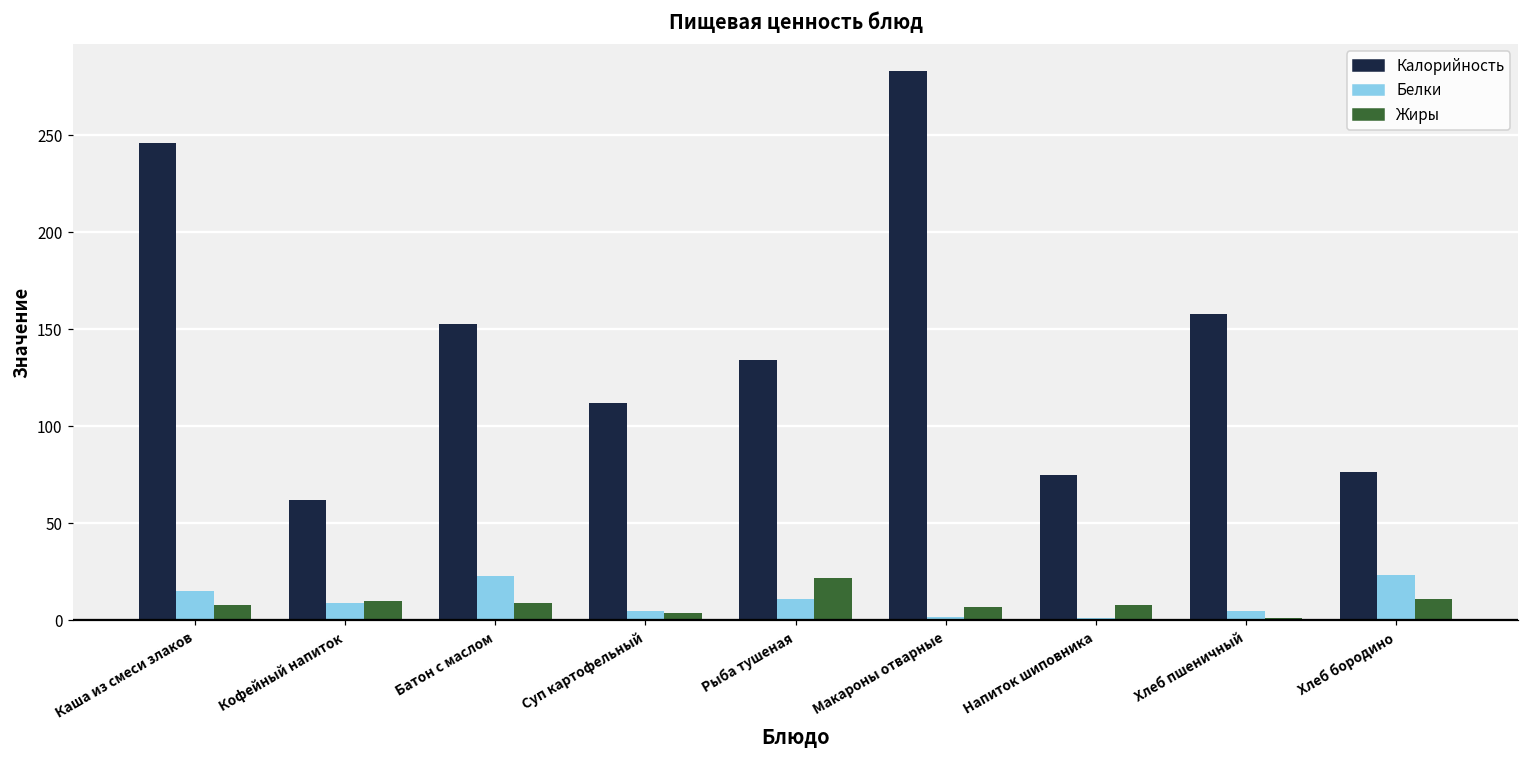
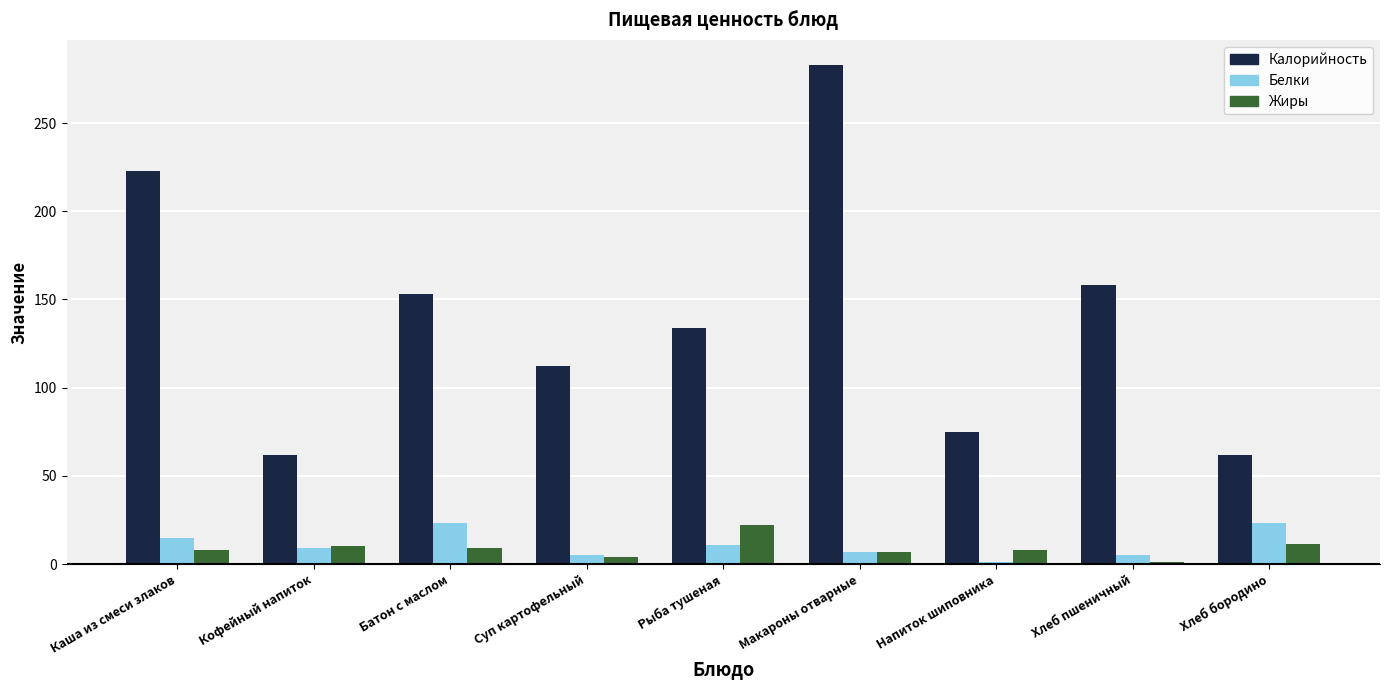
  {
    "Калорийность": {
-     "Каша из смеси злаков": 246,
+     "Каша из смеси злаков": 223,
      "Кофейный напиток": 62,
      "Батон с маслом": 153,
      "Суп картофельный": 112,
      "Рыба тушеная": 134,
      "Макароны отварные": 283,
      "Напиток шиповника": 75,
      "Хлеб пшеничный": 158,
-     "Хлеб бородино": 77
+     "Хлеб бородино": 62
    },
    "Белки": {
      "Каша из смеси злаков": 15,
      "Кофейный напиток": 9,
      "Батон с маслом": 23,
      "Суп картофельный": 5,
      "Рыба тушеная": 11,
-     "Макароны отварные": 2,
+     "Макароны отварные": 7,
      "Хлеб пшеничный": 5,
      "Хлеб бородино": 24
    },
    "Жиры": {
      "Каша из смеси злаков": 8,
      "Кофейный напиток": 10,
      "Батон с маслом": 9,
      "Суп картофельный": 4,
      "Рыба тушеная": 22,
      "Макароны отварные": 7,
      "Напиток шиповника": 8,
      "Хлеб бородино": 11
    }
  }
